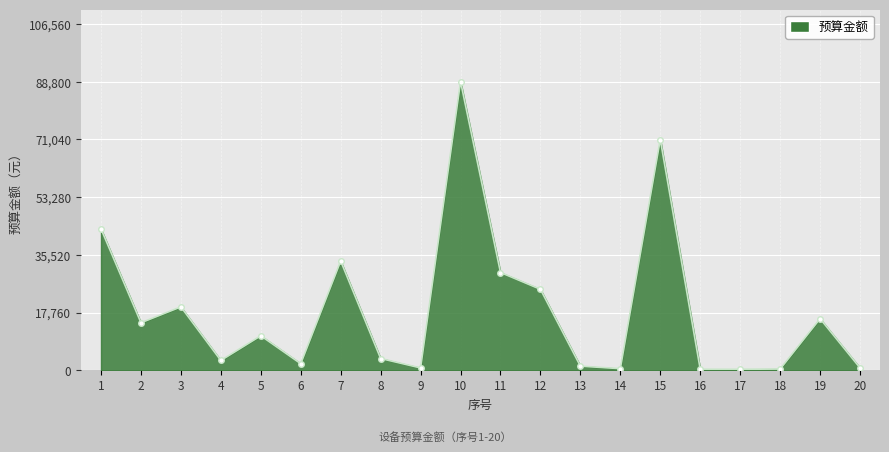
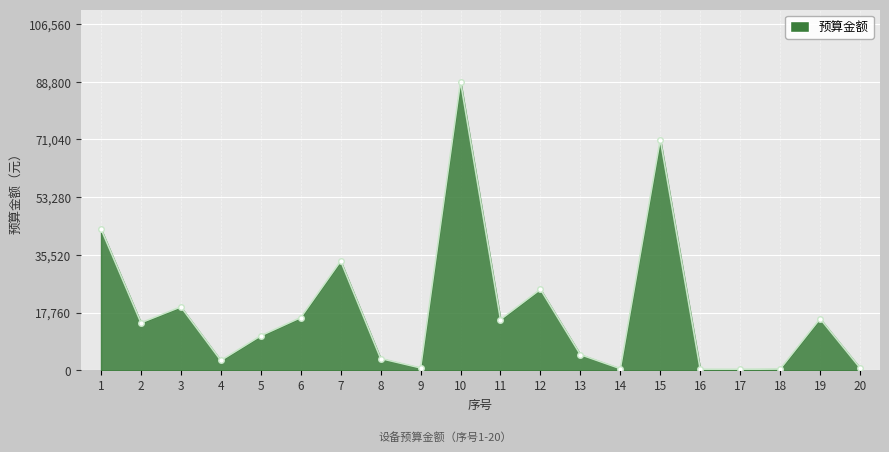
  {
    "1": "44,000",
    "2": "15,000",
    "3": "19,000",
    "4": "3,000",
    "5": "11,000",
-   "6": "2,000",
+   "6": "16,000",
    "7": "34,000",
    "8": "4,000",
    "9": "1,000",
    "10": "89,000",
-   "11": "30,000",
+   "11": "16,000",
    "12": "25,000",
-   "13": "1,000",
+   "13": "5,000",
    "14": "0",
    "15": "71,000",
    "16": "0",
    "17": "0",
    "18": "0",
    "19": "16,000",
    "20": "1,000"
  }
